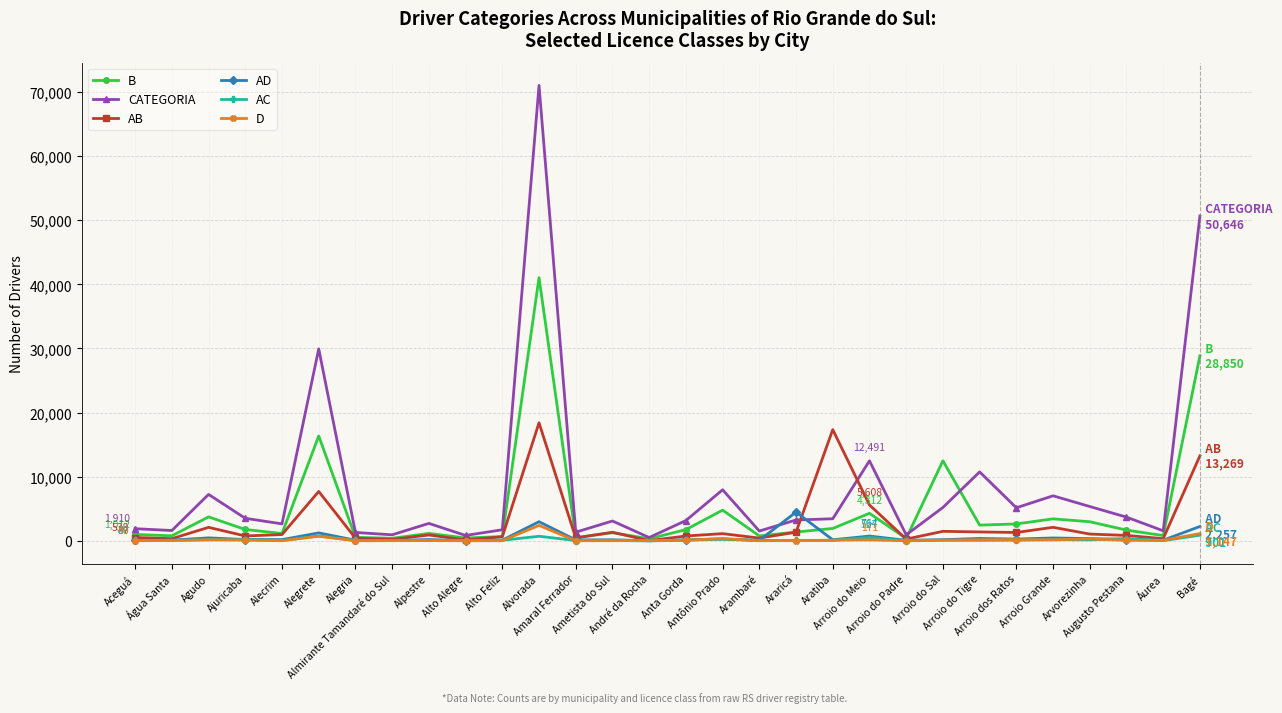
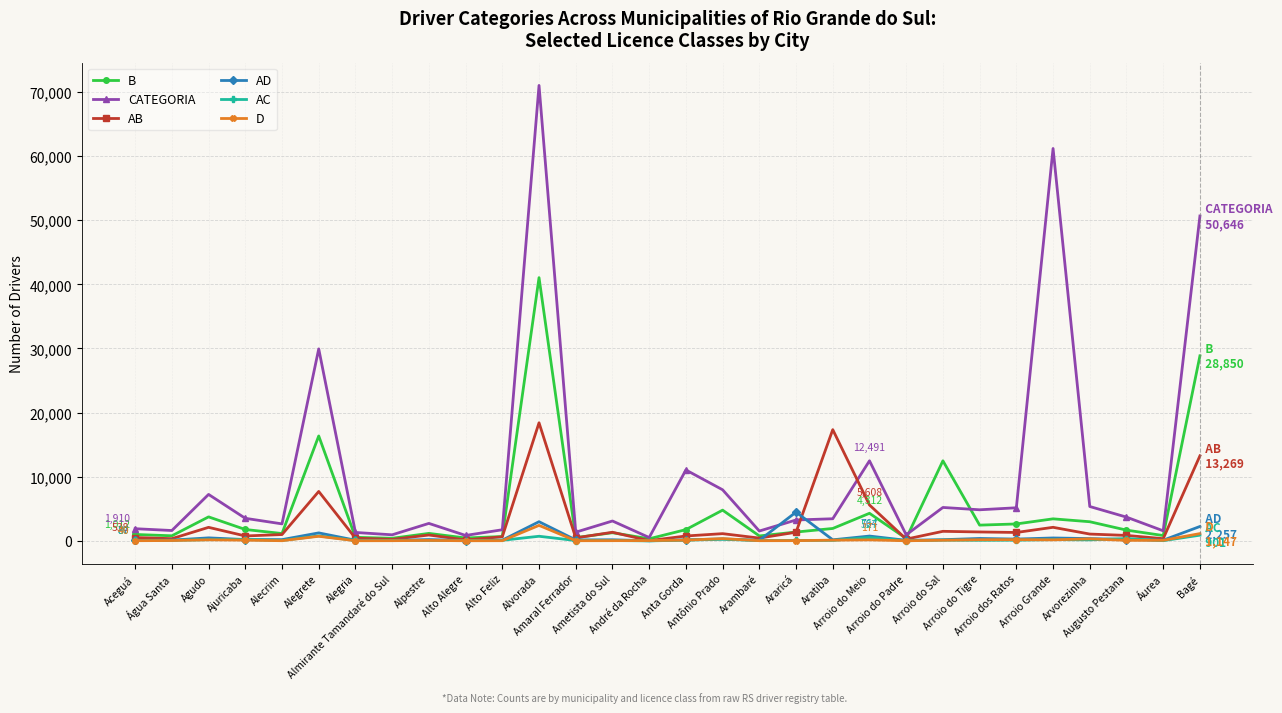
  {
    "B": {
      "Bagé": "28,850"
    },
    "CATEGORIA": {
      "Água Santa": "2,000",
      "Agudo": "7,000",
      "Ajuricaba": "4,000",
      "Alecrim": "3,000",
      "Alegrete": "30,000",
      "Alegria": "1,000",
      "Almirante Tamandaré do Sul": "1,000",
      "Alpestre": "3,000",
      "Alto Alegre": "1,000",
      "Alto Feliz": "2,000",
      "Alvorada": "71,000",
      "Amaral Ferrador": "1,000",
      "Ametista do Sul": "3,000",
-     "Anta Gorda": "3,000",
+     "Anta Gorda": "11,000",
      "Antônio Prado": "8,000",
      "Arambaré": "2,000",
      "Araricá": "3,000",
      "Aratiba": "3,000",
      "Arroio do Padre": "1,000",
      "Arroio do Sal": "5,000",
-     "Arroio do Tigre": "11,000",
+     "Arroio do Tigre": "5,000",
      "Arroio dos Ratos": "5,000",
-     "Arroio Grande": "7,000",
+     "Arroio Grande": "61,000",
      "Arvorezinha": "5,000",
      "Augusto Pestana": "4,000",
      "Áurea": "2,000"
    },
    "AB": {
      "Bagé": "13,269"
    },
    "AD": {
      "Alegrete": "1,000",
      "Alvorada": "3,000",
      "Araricá": "4,000"
    },
    "AC": {
      "Alvorada": "1,000"
    },
    "D": {
      "Alvorada": "2,000"
    }
  }
